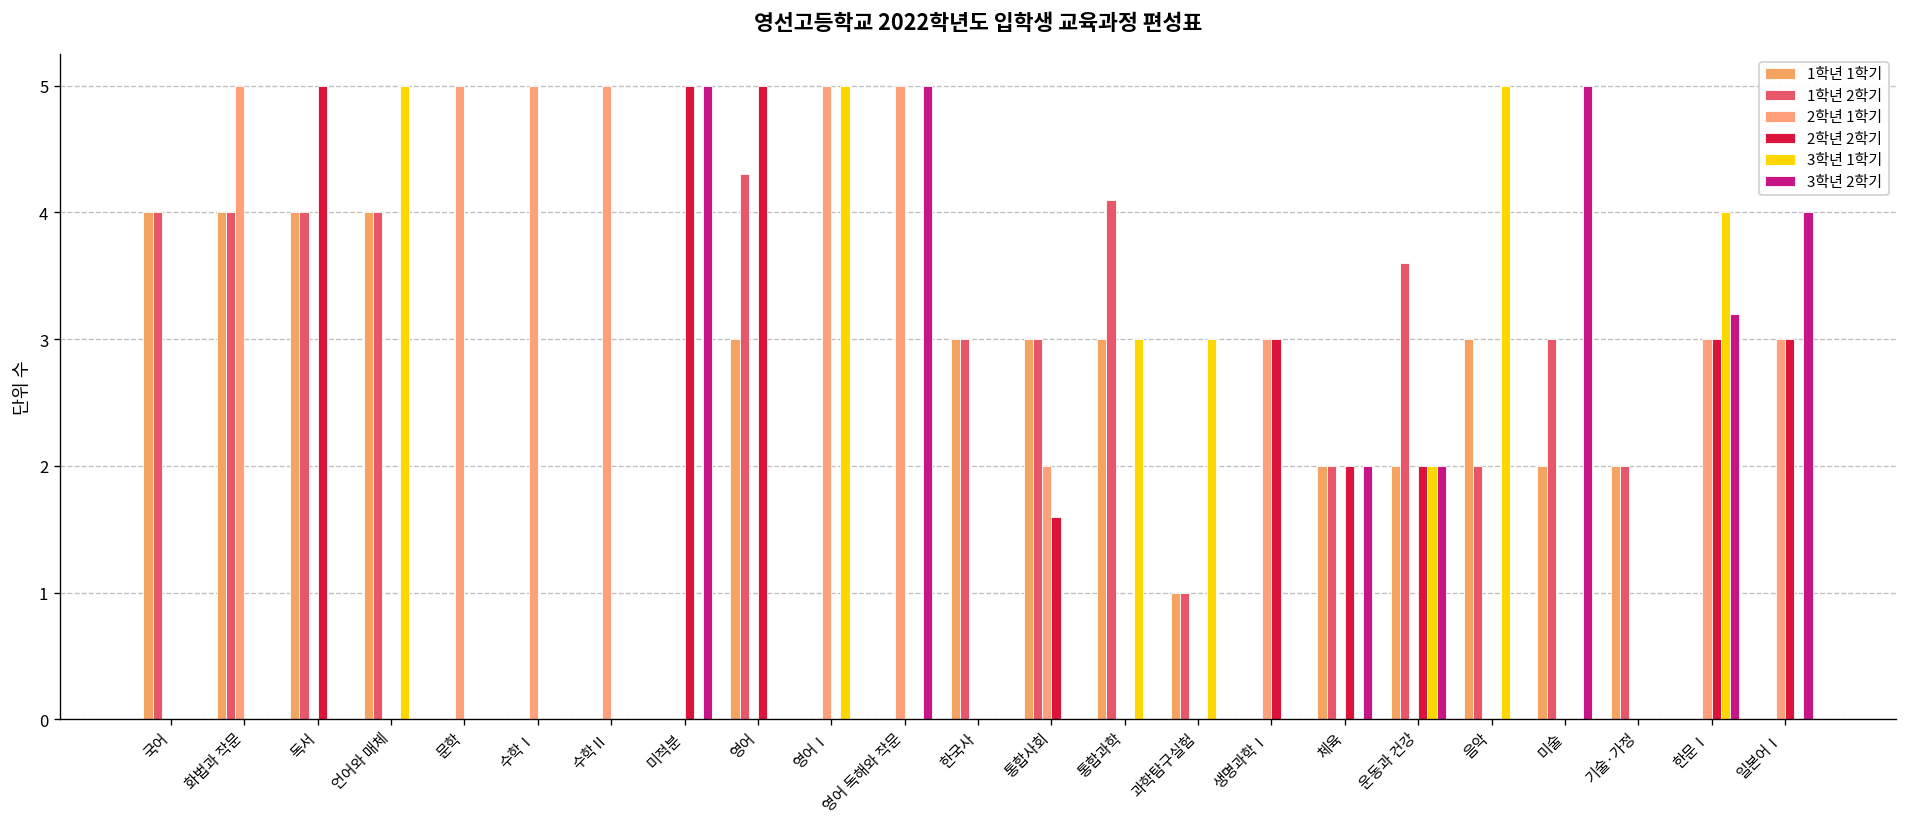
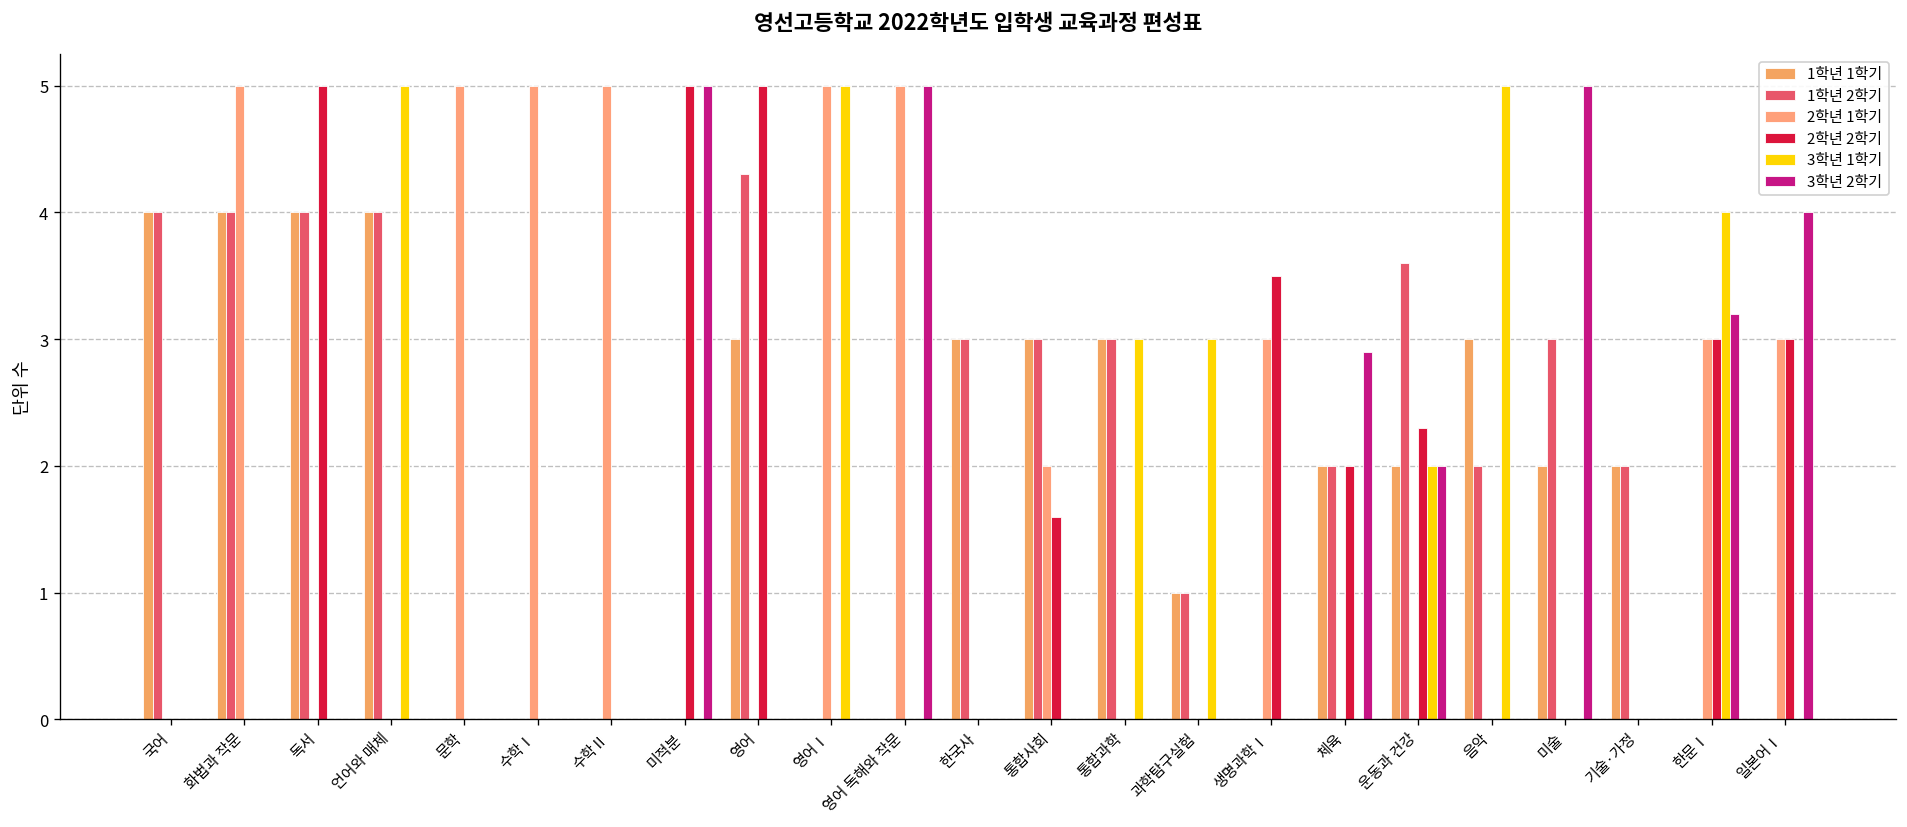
  {
    "1학년 2학기": {
      "국어": 4.0,
      "화법과 작문": 4.0,
      "독서": 4.0,
      "언어와 매체": 4.0,
      "문학": 0.0,
      "수학Ⅰ": 0.0,
      "수학Ⅱ": 0.0,
      "미적분": 0.0,
      "영어": 4.3,
      "영어Ⅰ": 0.0,
      "영어 독해와 작문": 0.0,
      "한국사": 3.0,
      "통합사회": 3.0,
-     "통합과학": 4.1,
+     "통합과학": 3.0,
      "과학탐구실험": 1.0,
      "생명과학Ⅰ": 0.0,
      "체육": 2.0,
      "운동과 건강": 3.6,
      "음악": 2.0,
      "미술": 3.0,
      "기술·가정": 2.0,
      "한문Ⅰ": 0.0,
      "일본어Ⅰ": 0.0
    },
    "2학년 2학기": {
      "국어": 0.0,
      "화법과 작문": 0.0,
      "독서": 5.0,
      "언어와 매체": 0.0,
      "문학": 0.0,
      "수학Ⅰ": 0.0,
      "수학Ⅱ": 0.0,
      "미적분": 5.0,
      "영어": 5.0,
      "영어Ⅰ": 0.0,
      "영어 독해와 작문": 0.0,
      "한국사": 0.0,
      "통합사회": 1.6,
      "통합과학": 0.0,
      "과학탐구실험": 0.0,
-     "생명과학Ⅰ": 3.0,
+     "생명과학Ⅰ": 3.5,
      "체육": 2.0,
-     "운동과 건강": 2.0,
+     "운동과 건강": 2.3,
      "음악": 0.0,
      "미술": 0.0,
      "기술·가정": 0.0,
      "한문Ⅰ": 3.0,
      "일본어Ⅰ": 3.0
    },
    "3학년 1학기": {
      "국어": 0.0,
      "화법과 작문": 0.0,
      "독서": 0.0,
      "언어와 매체": 5.0,
      "문학": 0.0,
      "수학Ⅰ": 0.0,
      "수학Ⅱ": 0.0,
      "미적분": 0.0,
      "영어": 0.0,
      "영어Ⅰ": 5.0,
      "영어 독해와 작문": 0.0,
      "한국사": 0.0,
      "통합사회": 0.0,
      "통합과학": 3.0,
      "과학탐구실험": 3.0,
      "생명과학Ⅰ": 0.0,
      "체육": 0.0,
      "운동과 건강": 2.0,
      "음악": 5.0,
      "미술": 0.0,
      "기술·가정": 0.0,
      "한문Ⅰ": 4.0,
      "일본어Ⅰ": 0.0
    },
    "3학년 2학기": {
      "국어": 0.0,
      "화법과 작문": 0.0,
      "독서": 0.0,
      "언어와 매체": 0.0,
      "문학": 0.0,
      "수학Ⅰ": 0.0,
      "수학Ⅱ": 0.0,
      "미적분": 5.0,
      "영어": 0.0,
      "영어Ⅰ": 0.0,
      "영어 독해와 작문": 5.0,
      "한국사": 0.0,
      "통합사회": 0.0,
      "통합과학": 0.0,
      "과학탐구실험": 0.0,
      "생명과학Ⅰ": 0.0,
-     "체육": 2.0,
+     "체육": 2.9,
      "운동과 건강": 2.0,
      "음악": 0.0,
      "미술": 5.0,
      "기술·가정": 0.0,
      "한문Ⅰ": 3.2,
      "일본어Ⅰ": 4.0
    }
  }
